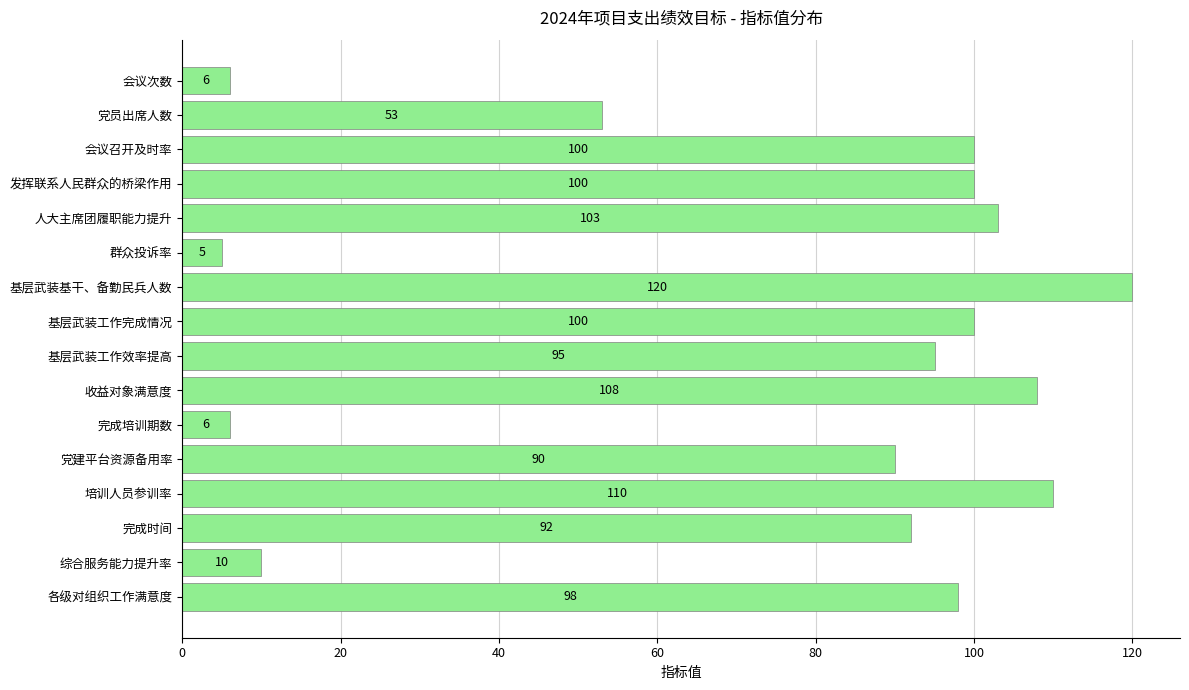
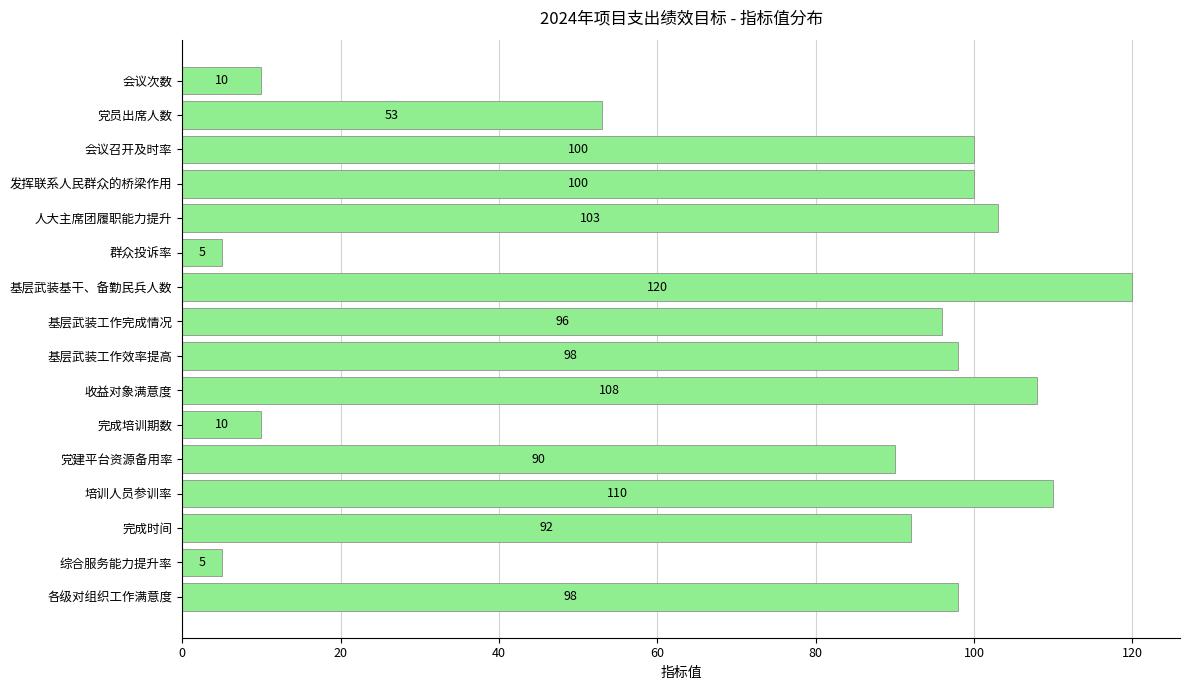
  {
-   "会议次数": 6,
+   "会议次数": 10,
    "党员出席人数": 53,
    "会议召开及时率": 100,
    "发挥联系人民群众的桥梁作用": 100,
    "人大主席团履职能力提升": 103,
    "群众投诉率": 5,
    "基层武装基干、备勤民兵人数": 120,
-   "基层武装工作完成情况": 100,
-   "基层武装工作效率提高": 95,
+   "基层武装工作完成情况": 96,
+   "基层武装工作效率提高": 98,
    "收益对象满意度": 108,
-   "完成培训期数": 6,
+   "完成培训期数": 10,
    "党建平台资源备用率": 90,
    "培训人员参训率": 110,
    "完成时间": 92,
-   "综合服务能力提升率": 10,
+   "综合服务能力提升率": 5,
    "各级对组织工作满意度": 98
  }
